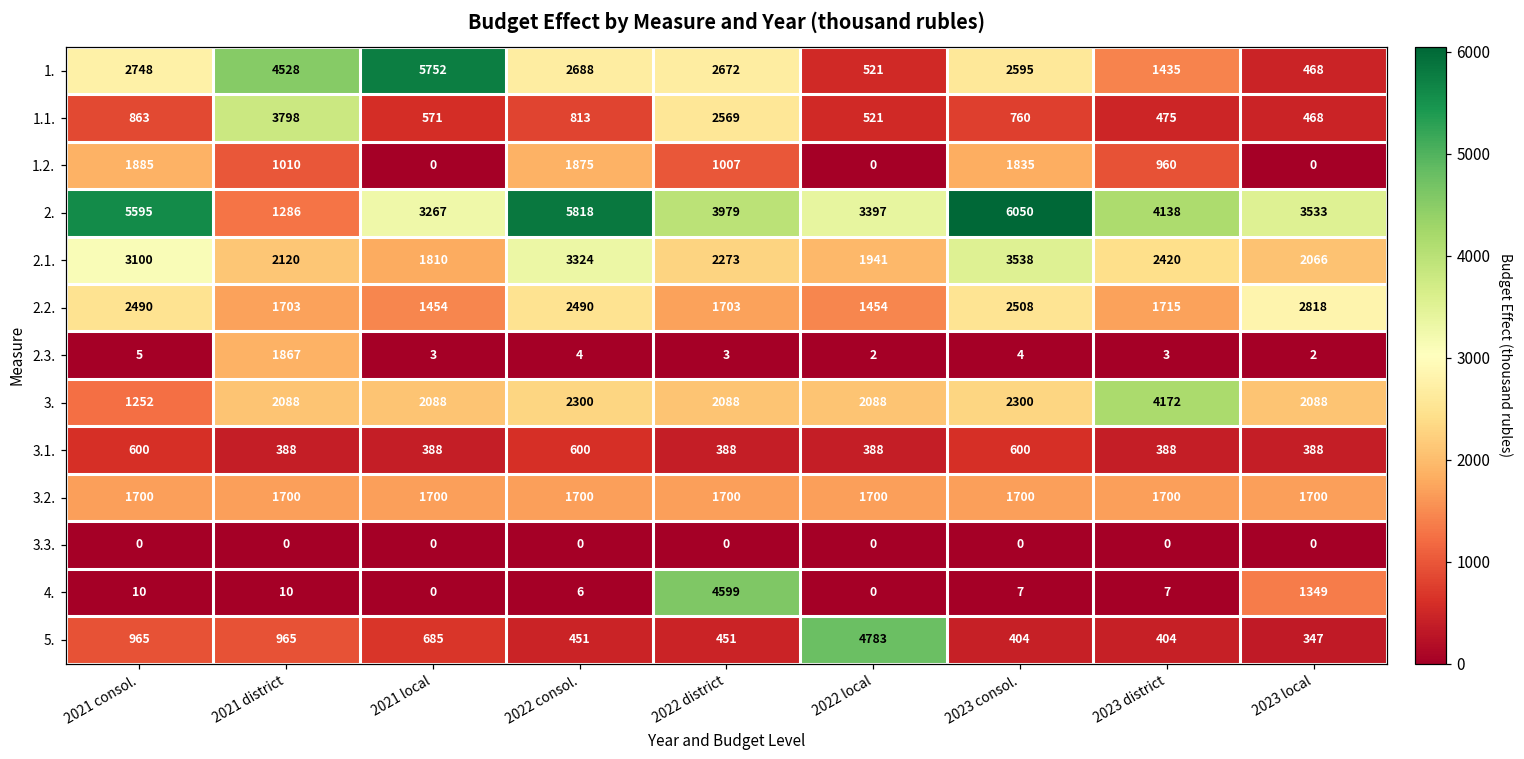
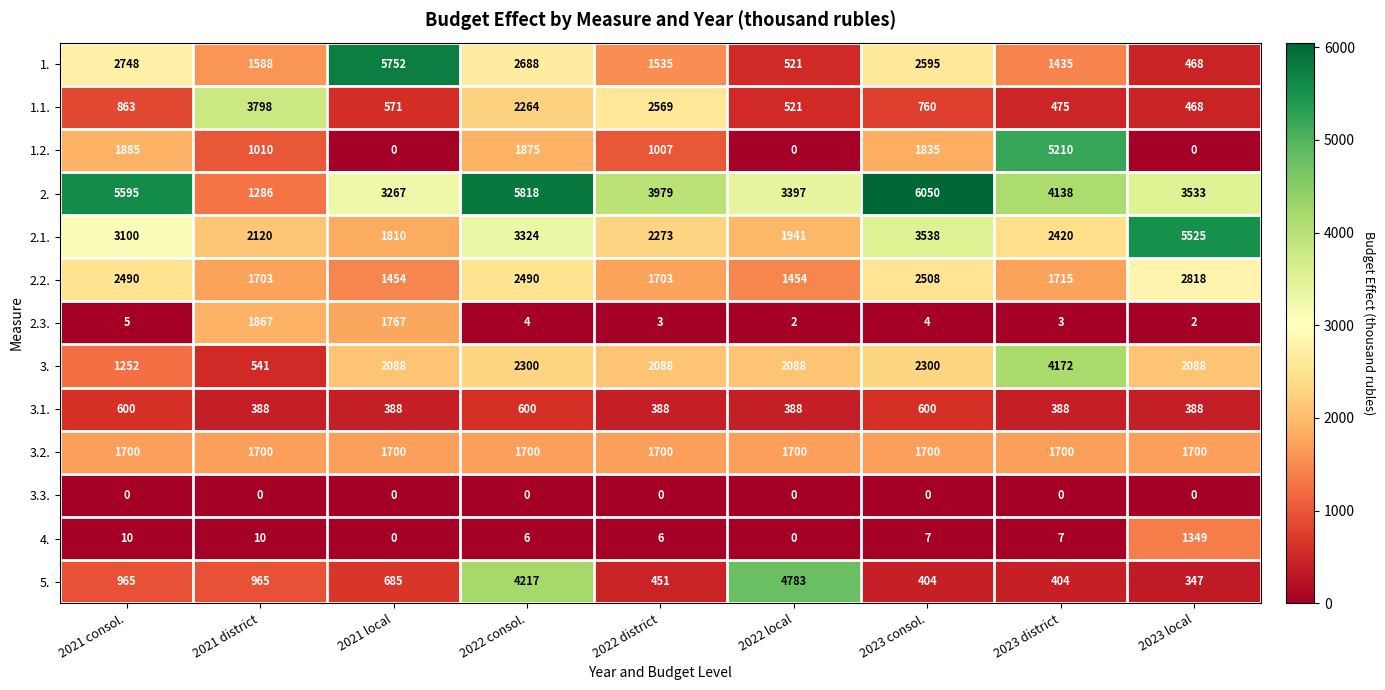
  {
    "1.": {
      "2021 consol.": 2748,
-     "2021 district": 4528,
+     "2021 district": 1588,
      "2021 local": 5752,
      "2022 consol.": 2688,
-     "2022 district": 2672,
+     "2022 district": 1535,
      "2022 local": 521,
      "2023 consol.": 2595,
      "2023 district": 1435,
      "2023 local": 468
    },
    "1.1.": {
      "2021 consol.": 863,
      "2021 district": 3798,
      "2021 local": 571,
-     "2022 consol.": 813,
+     "2022 consol.": 2264,
      "2022 district": 2569,
      "2022 local": 521,
      "2023 consol.": 760,
      "2023 district": 475,
      "2023 local": 468
    },
    "1.2.": {
      "2021 consol.": 1885,
      "2021 district": 1010,
      "2021 local": 0,
      "2022 consol.": 1875,
      "2022 district": 1007,
      "2022 local": 0,
      "2023 consol.": 1835,
-     "2023 district": 960,
+     "2023 district": 5210,
      "2023 local": 0
    },
    "2.": {
      "2021 consol.": 5595,
      "2021 district": 1286,
      "2021 local": 3267,
      "2022 consol.": 5818,
      "2022 district": 3979,
      "2022 local": 3397,
      "2023 consol.": 6050,
      "2023 district": 4138,
      "2023 local": 3533
    },
    "2.1.": {
      "2021 consol.": 3100,
      "2021 district": 2120,
      "2021 local": 1810,
      "2022 consol.": 3324,
      "2022 district": 2273,
      "2022 local": 1941,
      "2023 consol.": 3538,
      "2023 district": 2420,
-     "2023 local": 2066
+     "2023 local": 5525
    },
    "2.2.": {
      "2021 consol.": 2490,
      "2021 district": 1703,
      "2021 local": 1454,
      "2022 consol.": 2490,
      "2022 district": 1703,
      "2022 local": 1454,
      "2023 consol.": 2508,
      "2023 district": 1715,
      "2023 local": 2818
    },
    "2.3.": {
      "2021 consol.": 5,
      "2021 district": 1867,
-     "2021 local": 3,
+     "2021 local": 1767,
      "2022 consol.": 4,
      "2022 district": 3,
      "2022 local": 2,
      "2023 consol.": 4,
      "2023 district": 3,
      "2023 local": 2
    },
    "3.": {
      "2021 consol.": 1252,
-     "2021 district": 2088,
+     "2021 district": 541,
      "2021 local": 2088,
      "2022 consol.": 2300,
      "2022 district": 2088,
      "2022 local": 2088,
      "2023 consol.": 2300,
      "2023 district": 4172,
      "2023 local": 2088
    },
    "3.1.": {
      "2021 consol.": 600,
      "2021 district": 388,
      "2021 local": 388,
      "2022 consol.": 600,
      "2022 district": 388,
      "2022 local": 388,
      "2023 consol.": 600,
      "2023 district": 388,
      "2023 local": 388
    },
    "3.2.": {
      "2021 consol.": 1700,
      "2021 district": 1700,
      "2021 local": 1700,
      "2022 consol.": 1700,
      "2022 district": 1700,
      "2022 local": 1700,
      "2023 consol.": 1700,
      "2023 district": 1700,
      "2023 local": 1700
    },
    "3.3.": {
      "2021 consol.": 0,
      "2021 district": 0,
      "2021 local": 0,
      "2022 consol.": 0,
      "2022 district": 0,
      "2022 local": 0,
      "2023 consol.": 0,
      "2023 district": 0,
      "2023 local": 0
    },
    "4.": {
      "2021 consol.": 10,
      "2021 district": 10,
      "2021 local": 0,
      "2022 consol.": 6,
-     "2022 district": 4599,
+     "2022 district": 6,
      "2022 local": 0,
      "2023 consol.": 7,
      "2023 district": 7,
      "2023 local": 1349
    },
    "5.": {
      "2021 consol.": 965,
      "2021 district": 965,
      "2021 local": 685,
-     "2022 consol.": 451,
+     "2022 consol.": 4217,
      "2022 district": 451,
      "2022 local": 4783,
      "2023 consol.": 404,
      "2023 district": 404,
      "2023 local": 347
    }
  }
